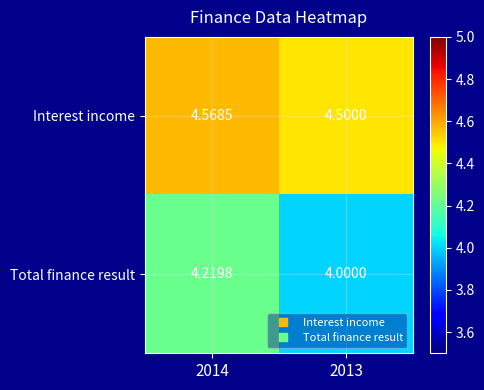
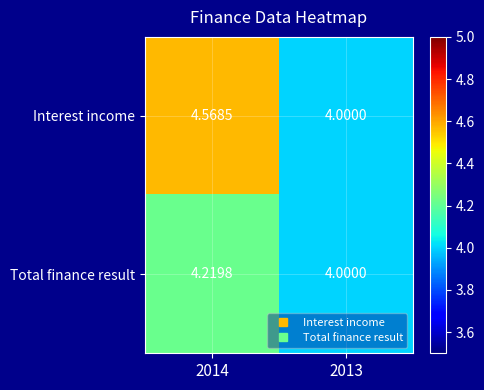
  {
    "Interest income": {
      "2014": 4.5685,
-     "2013": 4.5000
+     "2013": 4.0000
    },
    "Total finance result": {
      "2014": 4.2198,
      "2013": 4.0000
    }
  }
